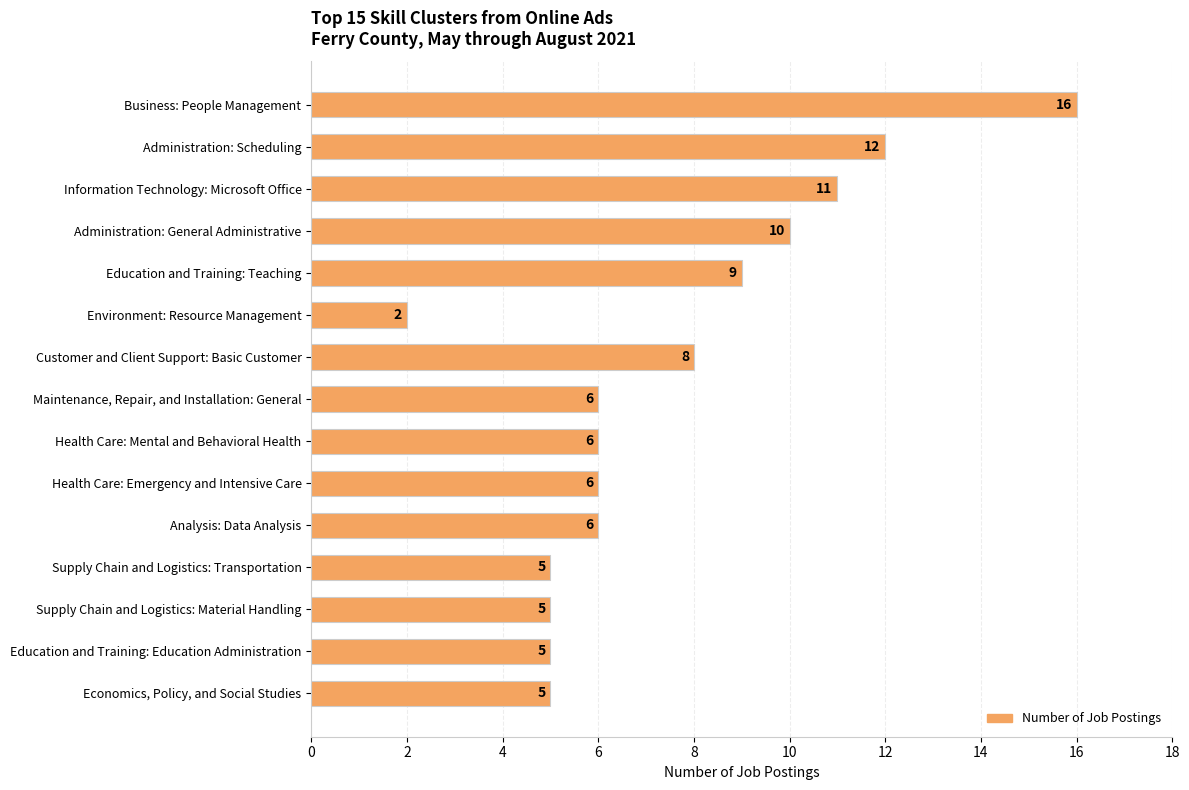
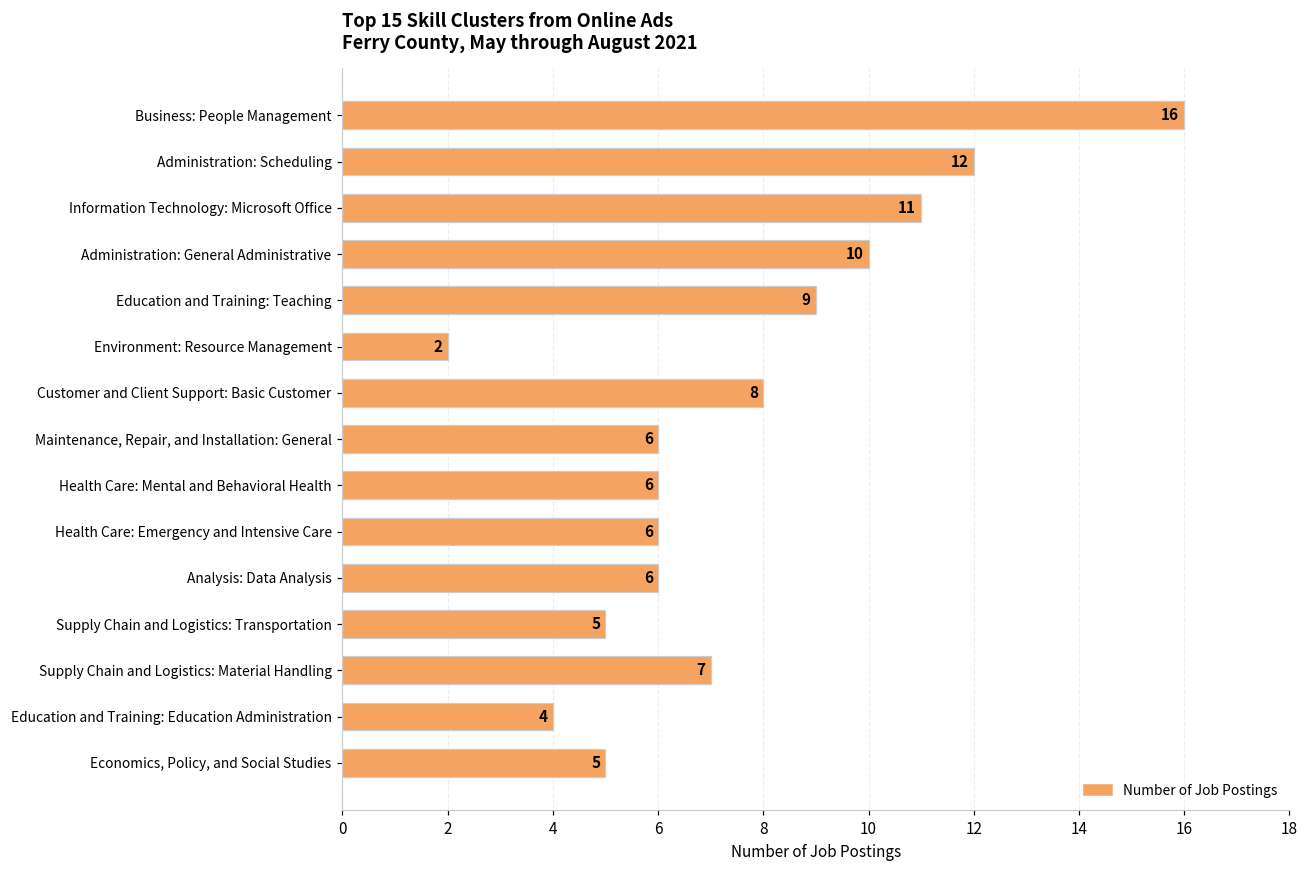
  {
    "Business: People Management": 16,
    "Administration: Scheduling": 12,
    "Information Technology: Microsoft Office": 11,
    "Administration: General Administrative": 10,
    "Education and Training: Teaching": 9,
    "Environment: Resource Management": 2,
    "Customer and Client Support: Basic Customer": 8,
    "Maintenance, Repair, and Installation: General": 6,
    "Health Care: Mental and Behavioral Health": 6,
    "Health Care: Emergency and Intensive Care": 6,
    "Analysis: Data Analysis": 6,
    "Supply Chain and Logistics: Transportation": 5,
-   "Supply Chain and Logistics: Material Handling": 5,
-   "Education and Training: Education Administration": 5,
+   "Supply Chain and Logistics: Material Handling": 7,
+   "Education and Training: Education Administration": 4,
    "Economics, Policy, and Social Studies": 5
  }
